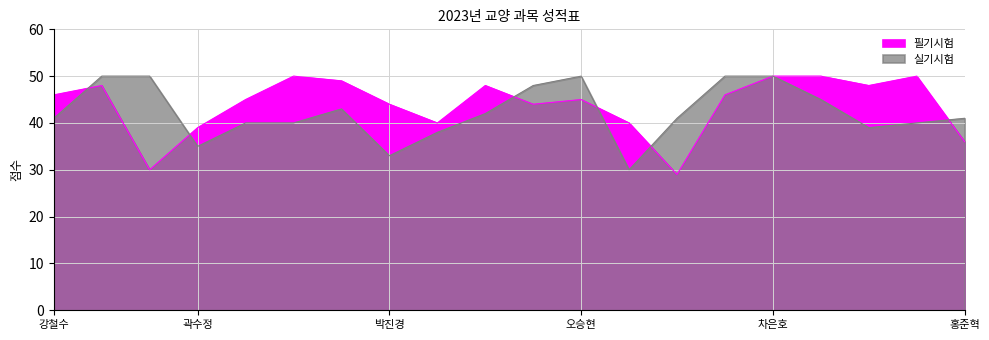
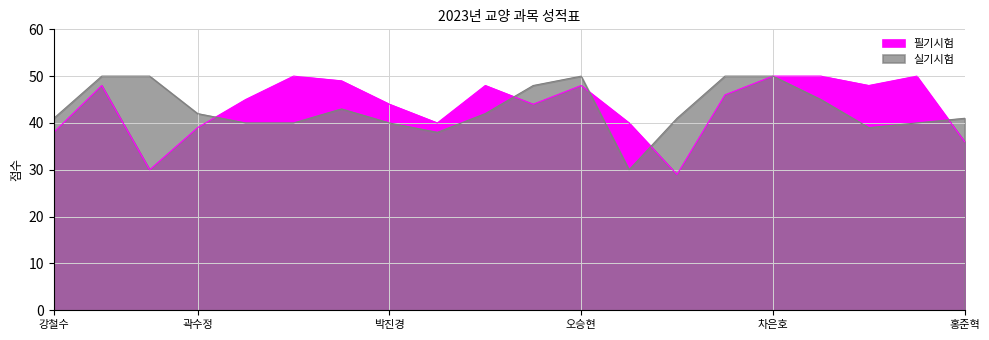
  {
    "필기시험": {
-     "강철수": 46,
+     "강철수": 38,
      "곽수정": 39,
      "박진경": 44,
-     "오승현": 45,
+     "오승현": 48,
      "홍준혁": 36
    },
    "실기시험": {
      "강철수": 41,
-     "곽수정": 35,
-     "박진경": 33,
+     "곽수정": 42,
+     "박진경": 40,
      "오승현": 50,
      "홍준혁": 41
    }
  }
